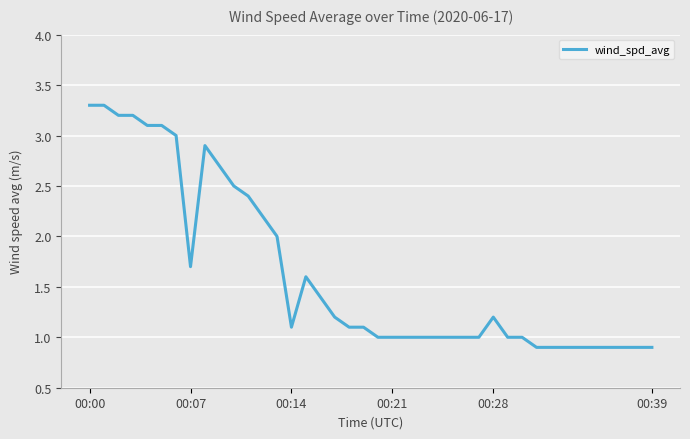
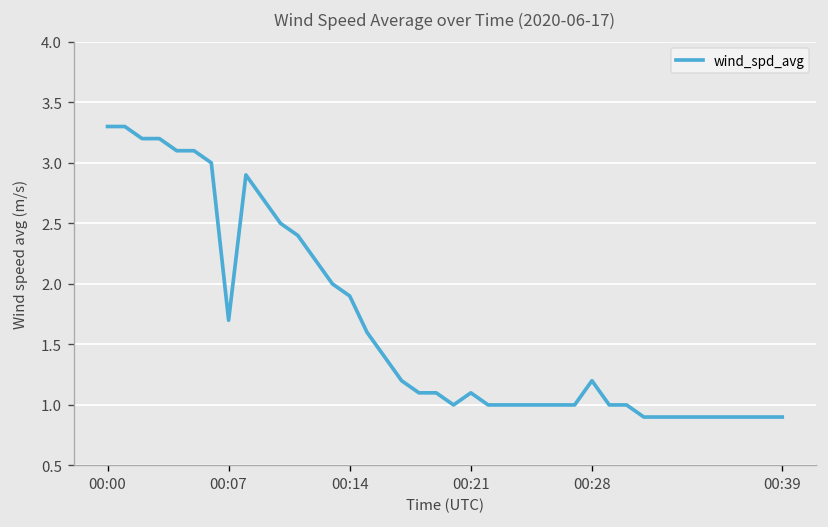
  {
    "00:00": 3.3,
    "00:07": 1.7,
-   "00:14": 1.1,
-   "00:21": 1.0,
+   "00:14": 1.9,
+   "00:21": 1.1,
    "00:28": 1.2,
    "00:39": 0.9
  }
